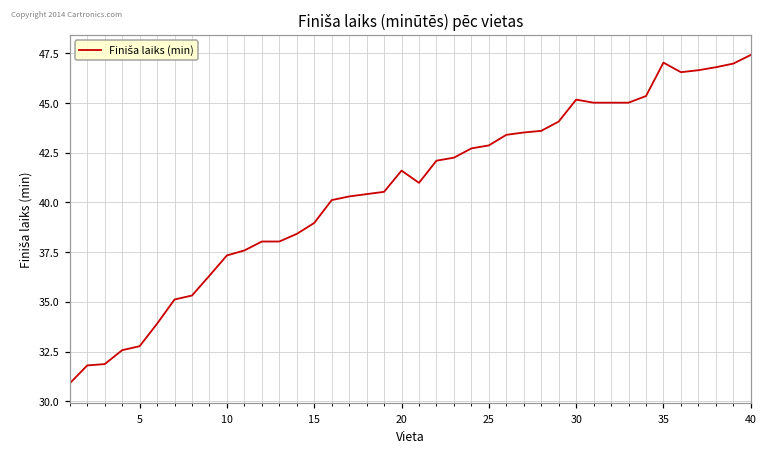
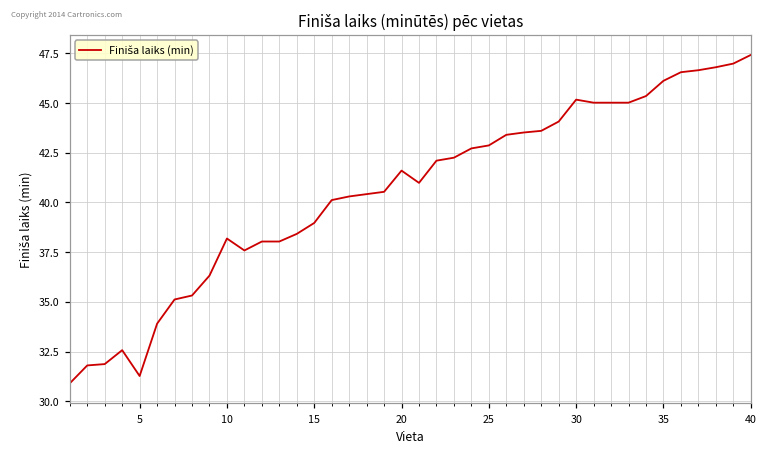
  {
-   "5": 32.8,
-   "10": 37.3,
+   "5": 31.3,
+   "10": 38.2,
    "15": 39.0,
    "20": 41.6,
    "25": 42.9,
    "30": 45.2,
-   "35": 47.0,
+   "35": 46.1,
    "40": 47.4
  }
